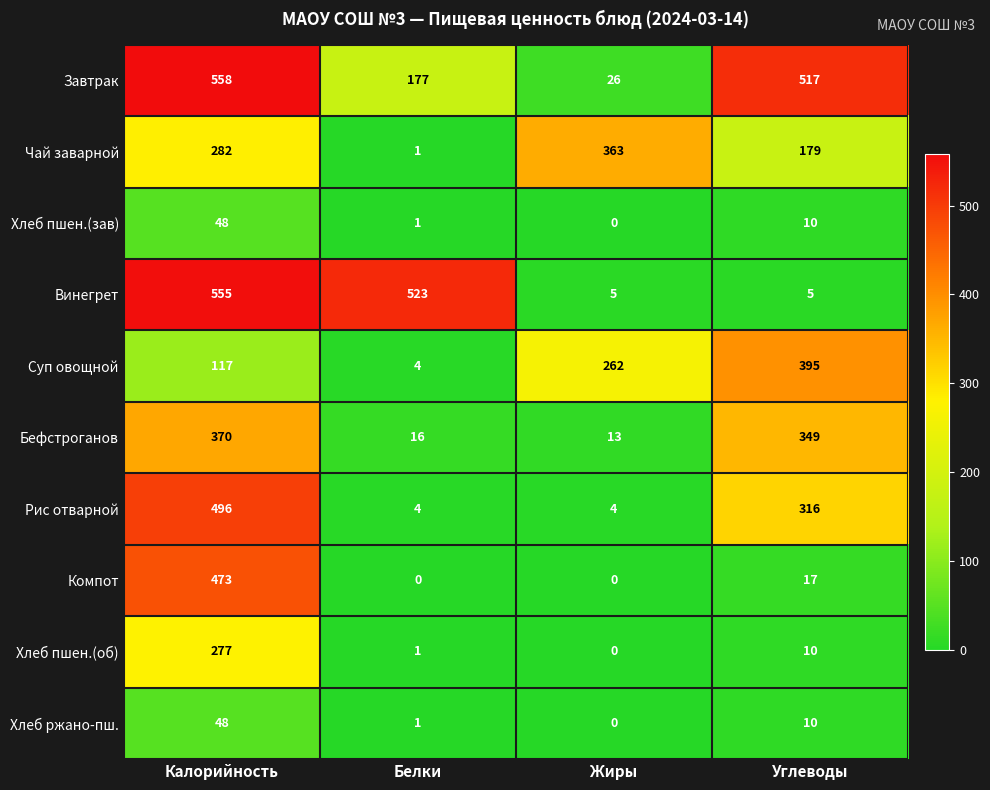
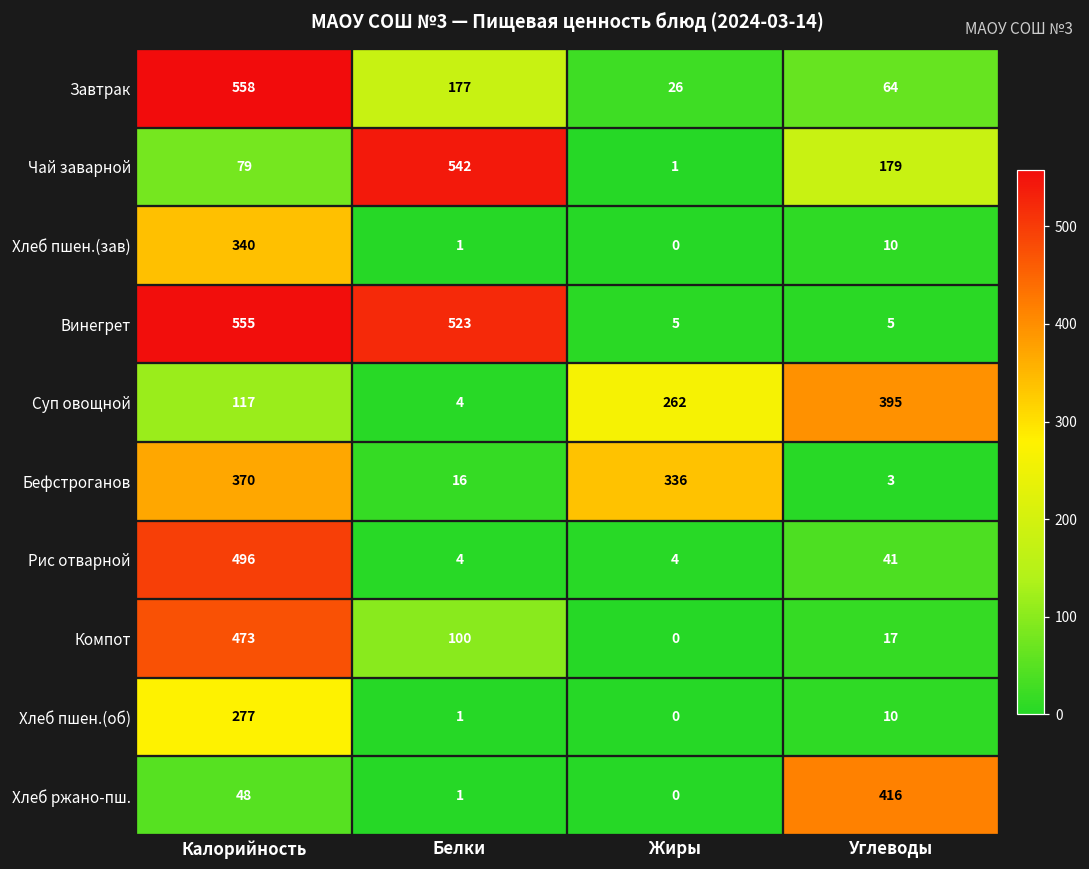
  {
    "Завтрак": {
      "Калорийность": 558,
      "Белки": 177,
      "Жиры": 26,
-     "Углеводы": 517
+     "Углеводы": 64
    },
    "Чай заварной": {
-     "Калорийность": 282,
-     "Белки": 1,
-     "Жиры": 363,
+     "Калорийность": 79,
+     "Белки": 542,
+     "Жиры": 1,
      "Углеводы": 179
    },
    "Хлеб пшен.(зав)": {
-     "Калорийность": 48,
+     "Калорийность": 340,
      "Белки": 1,
      "Жиры": 0,
      "Углеводы": 10
    },
    "Винегрет": {
      "Калорийность": 555,
      "Белки": 523,
      "Жиры": 5,
      "Углеводы": 5
    },
    "Суп овощной": {
      "Калорийность": 117,
      "Белки": 4,
      "Жиры": 262,
      "Углеводы": 395
    },
    "Бефстроганов": {
      "Калорийность": 370,
      "Белки": 16,
-     "Жиры": 13,
-     "Углеводы": 349
+     "Жиры": 336,
+     "Углеводы": 3
    },
    "Рис отварной": {
      "Калорийность": 496,
      "Белки": 4,
      "Жиры": 4,
-     "Углеводы": 316
+     "Углеводы": 41
    },
    "Компот": {
      "Калорийность": 473,
-     "Белки": 0,
+     "Белки": 100,
      "Жиры": 0,
      "Углеводы": 17
    },
    "Хлеб пшен.(об)": {
      "Калорийность": 277,
      "Белки": 1,
      "Жиры": 0,
      "Углеводы": 10
    },
    "Хлеб ржано-пш.": {
      "Калорийность": 48,
      "Белки": 1,
      "Жиры": 0,
-     "Углеводы": 10
+     "Углеводы": 416
    }
  }
